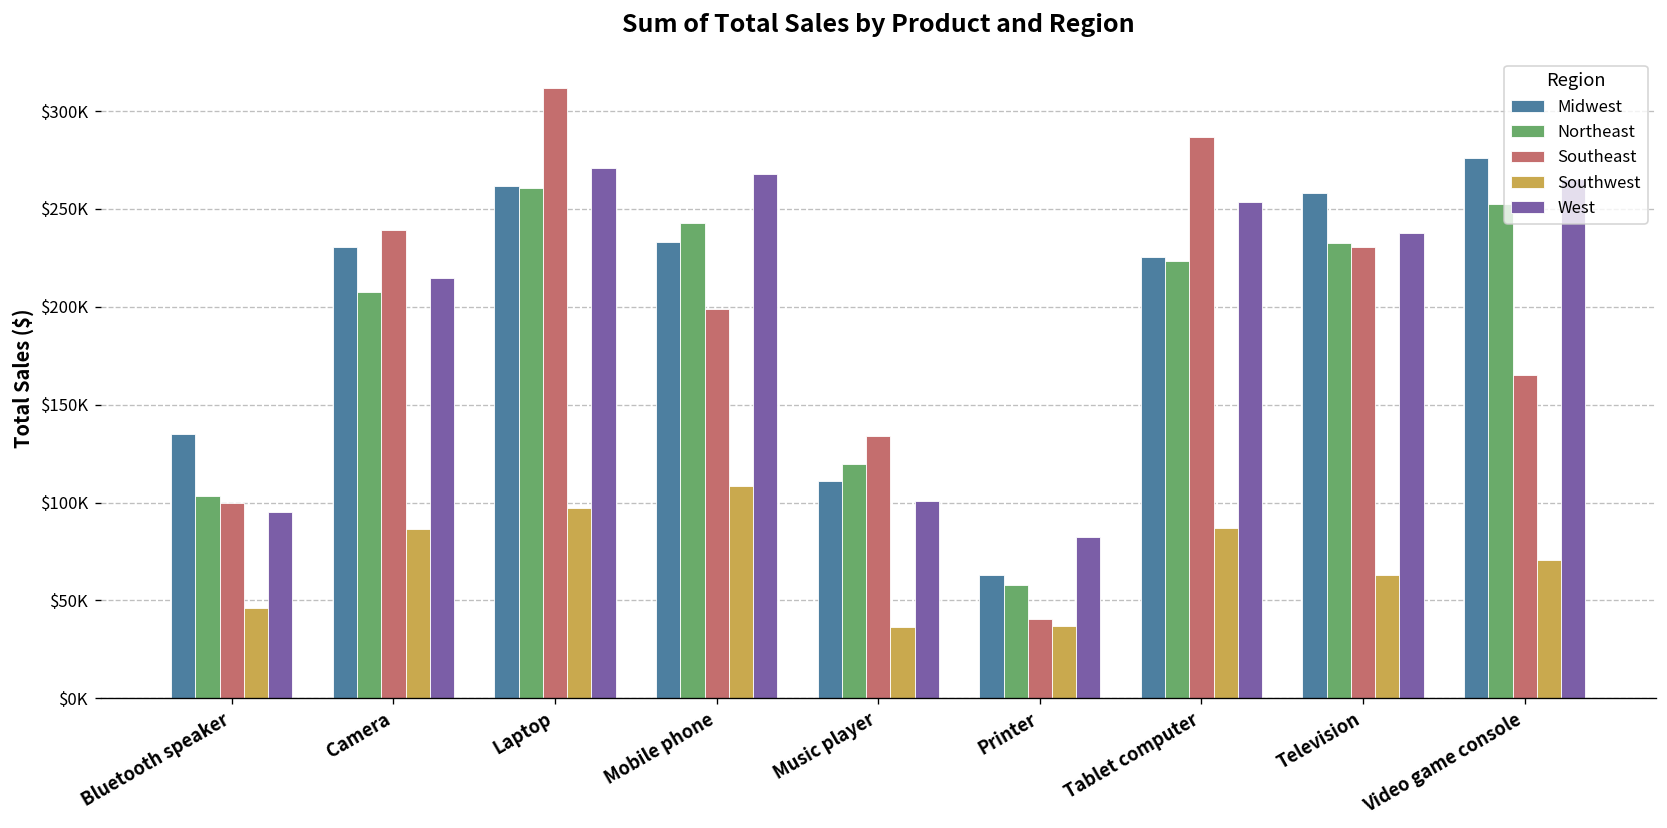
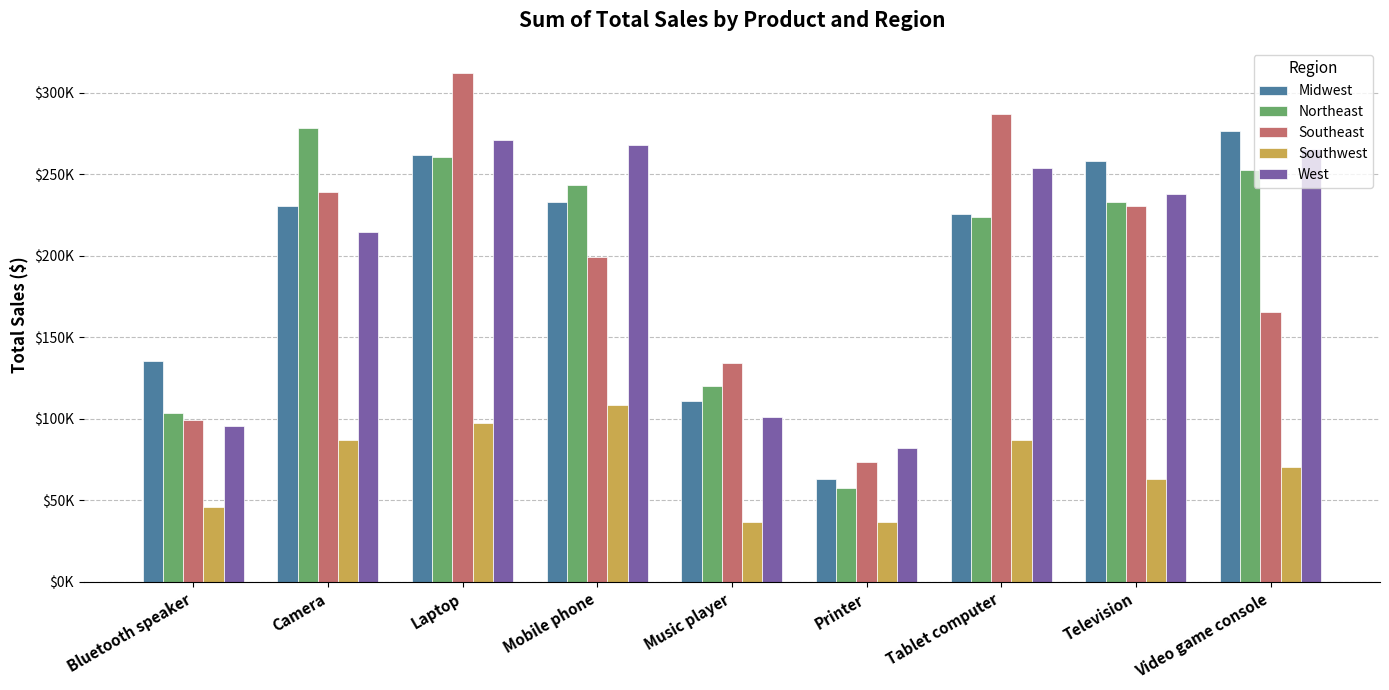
  {
    "Northeast": {
      "Bluetooth speaker": "$103000",
-     "Camera": "$207000",
+     "Camera": "$278000",
      "Laptop": "$261000",
      "Mobile phone": "$243000",
      "Music player": "$120000",
      "Printer": "$58000",
      "Tablet computer": "$224000",
      "Television": "$233000",
      "Video game console": "$253000"
    },
    "Southeast": {
      "Bluetooth speaker": "$100000",
      "Camera": "$239000",
      "Laptop": "$312000",
      "Mobile phone": "$199000",
      "Music player": "$134000",
-     "Printer": "$40000",
+     "Printer": "$74000",
      "Tablet computer": "$287000",
      "Television": "$231000",
      "Video game console": "$165000"
    },
    "Southwest": {
      "Bluetooth speaker": "$46000",
      "Camera": "$87000",
      "Laptop": "$97000",
      "Mobile phone": "$109000",
      "Music player": "$37000",
      "Printer": "$37000",
      "Tablet computer": "$87000",
      "Television": "$63000",
      "Video game console": "$71000"
    }
  }
